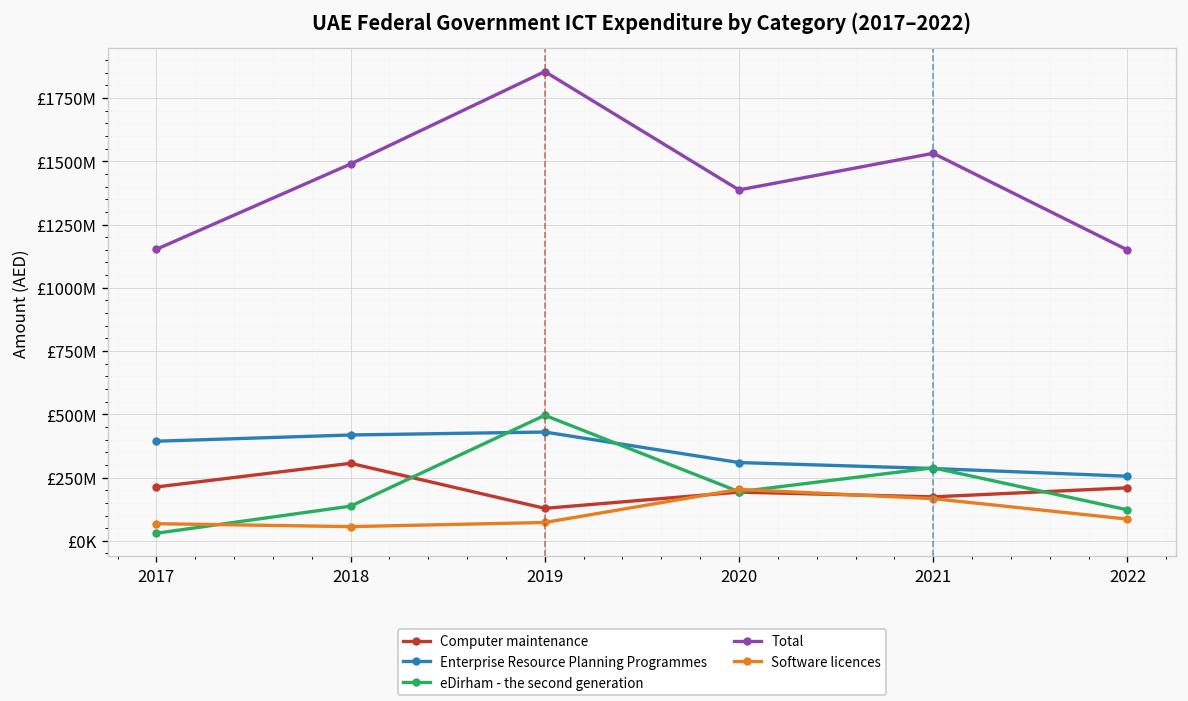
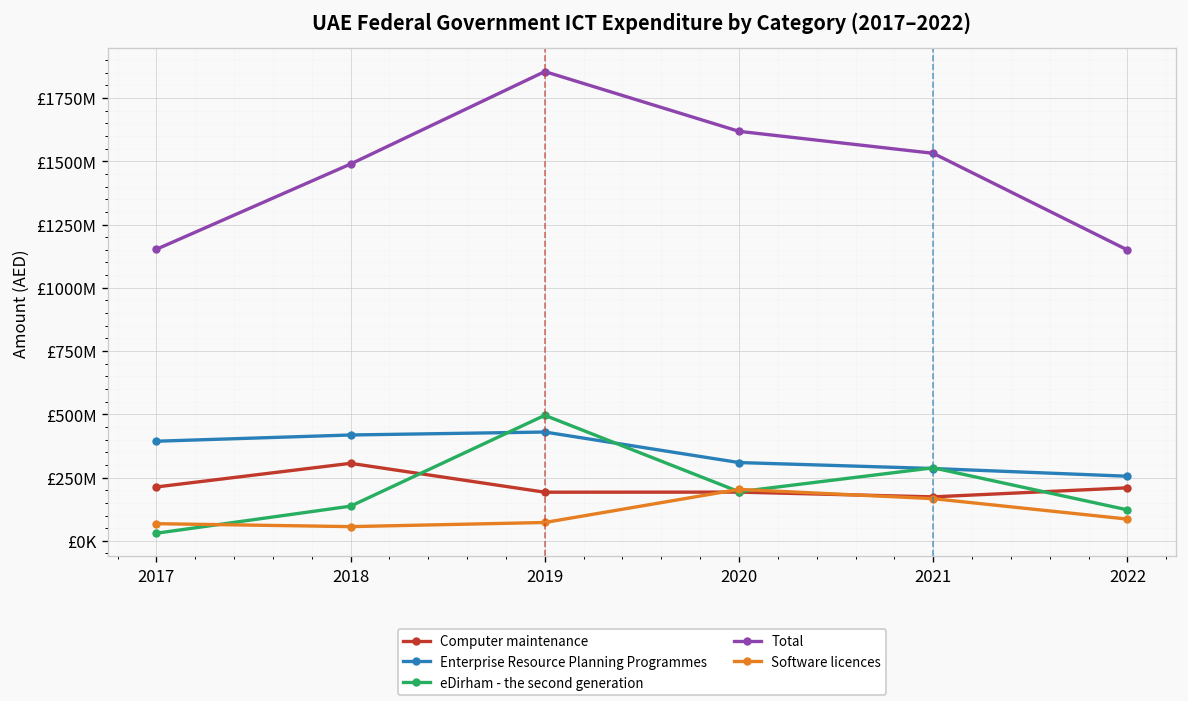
  {
    "Computer maintenance": {
      "2017": "£210000000",
      "2018": "£310000000",
-     "2019": "£130000000",
+     "2019": "£190000000",
      "2022": "£210000000"
    },
    "Enterprise Resource Planning Programmes": {
      "2017": "£390000000",
      "2018": "£420000000",
      "2019": "£430000000",
      "2020": "£310000000",
      "2022": "£260000000"
    },
    "eDirham - the second generation": {
      "2017": "£30000000",
      "2018": "£140000000",
      "2019": "£500000000",
      "2022": "£120000000"
    },
    "Total": {
      "2017": "£1150000000",
      "2018": "£1490000000",
      "2019": "£1850000000",
-     "2020": "£1390000000",
+     "2020": "£1620000000",
      "2021": "£1530000000",
      "2022": "£1150000000"
    },
    "Software licences": {
      "2017": "£70000000",
      "2018": "£60000000",
      "2019": "£70000000",
      "2022": "£90000000"
    }
  }
